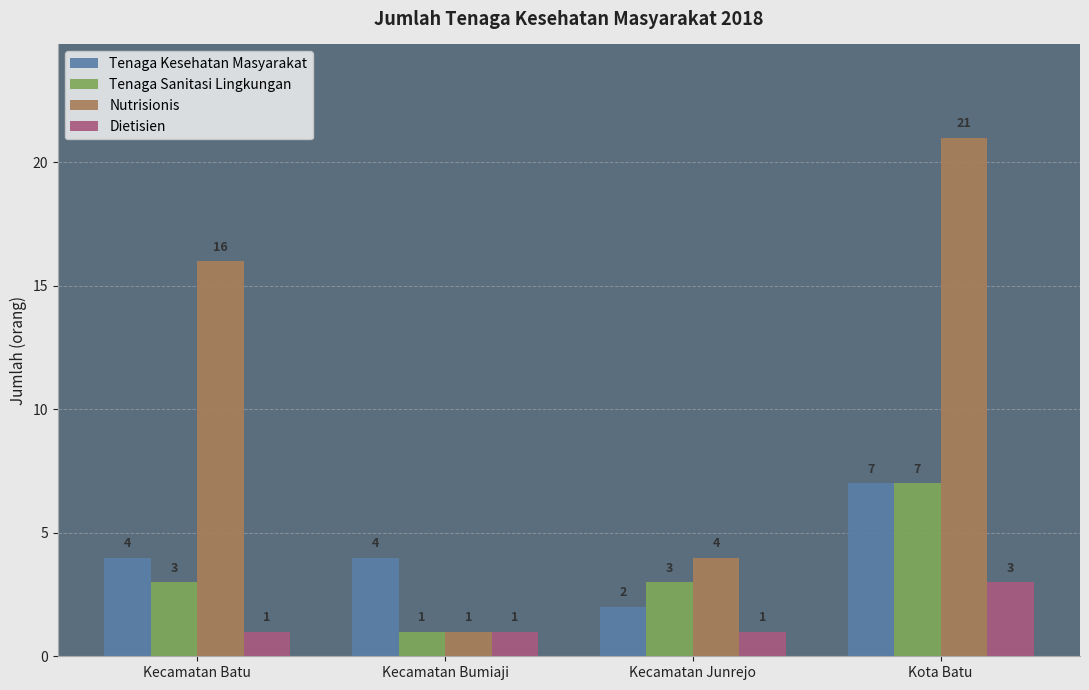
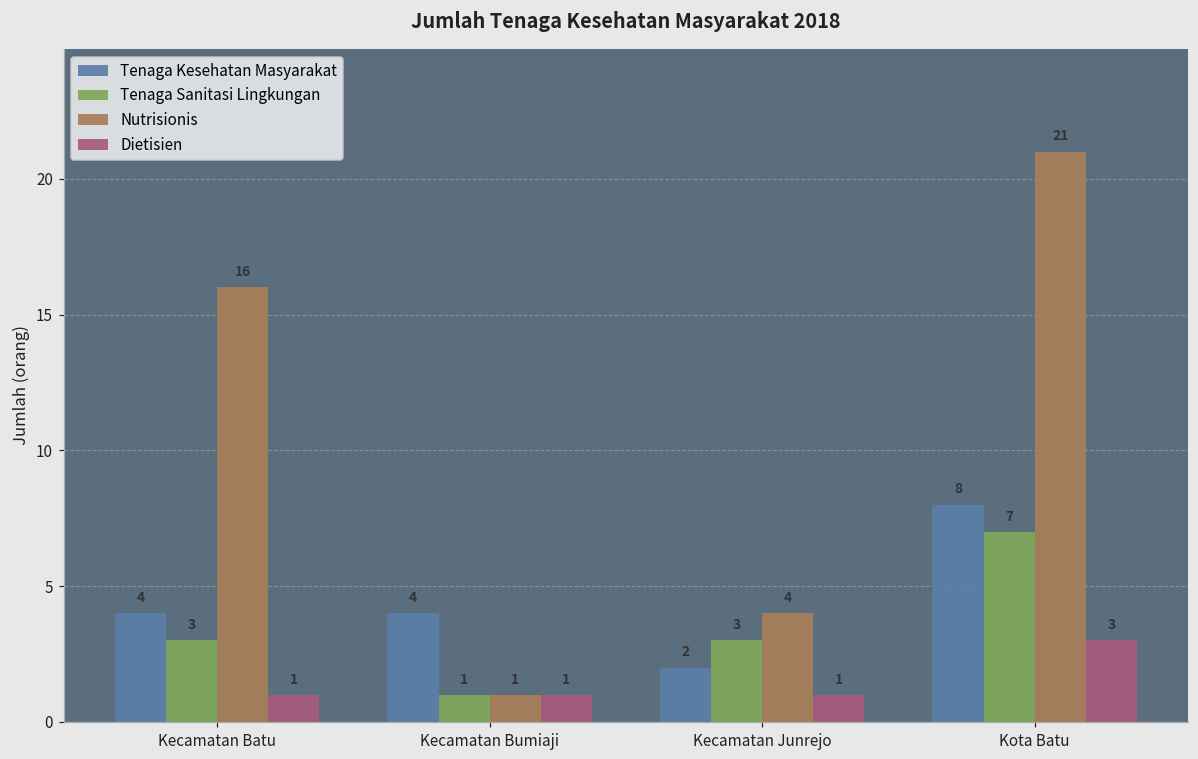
  {
    "Tenaga Kesehatan Masyarakat": {
      "Kecamatan Batu": 4,
      "Kecamatan Bumiaji": 4,
      "Kecamatan Junrejo": 2,
-     "Kota Batu": 7
+     "Kota Batu": 8
    }
  }
